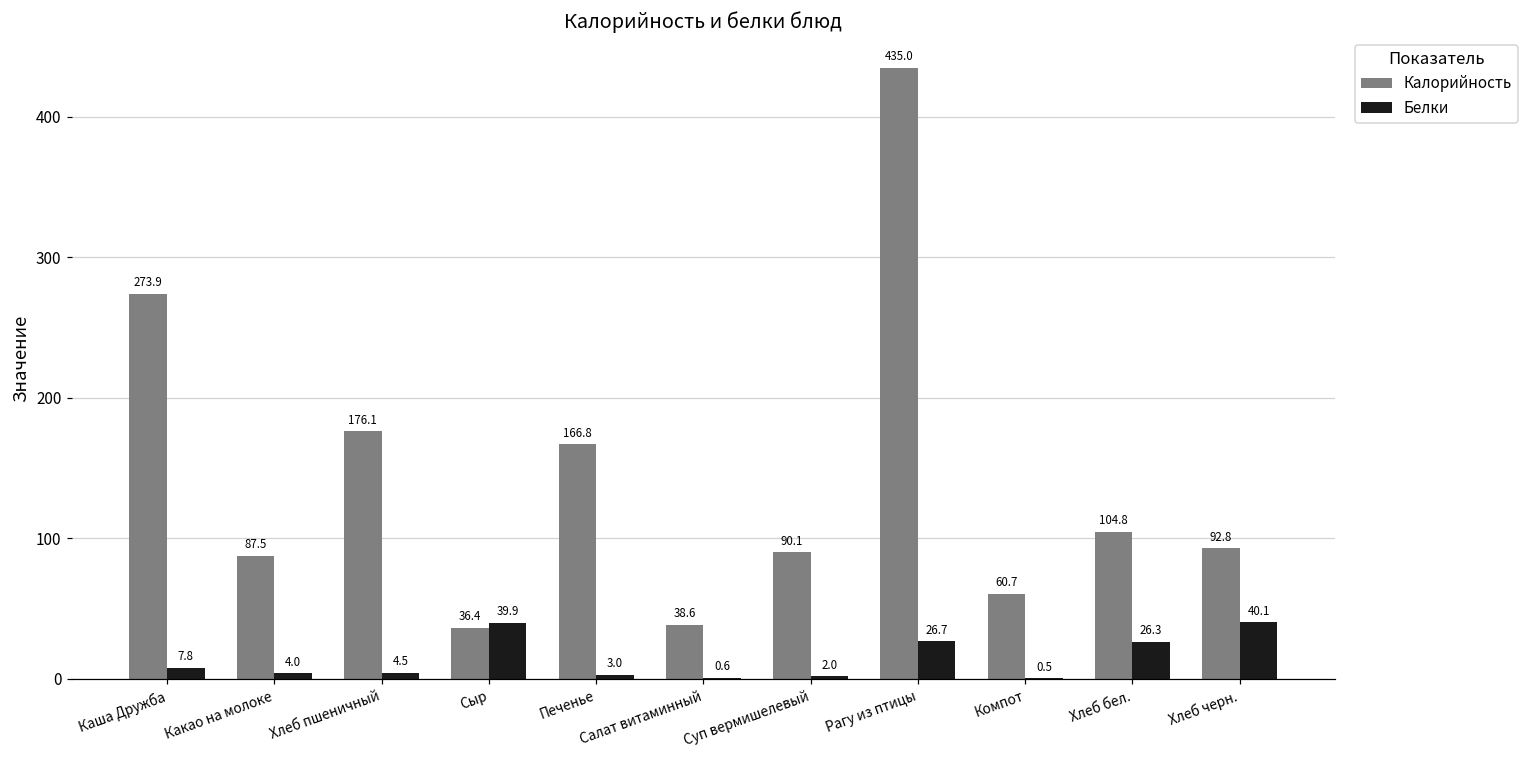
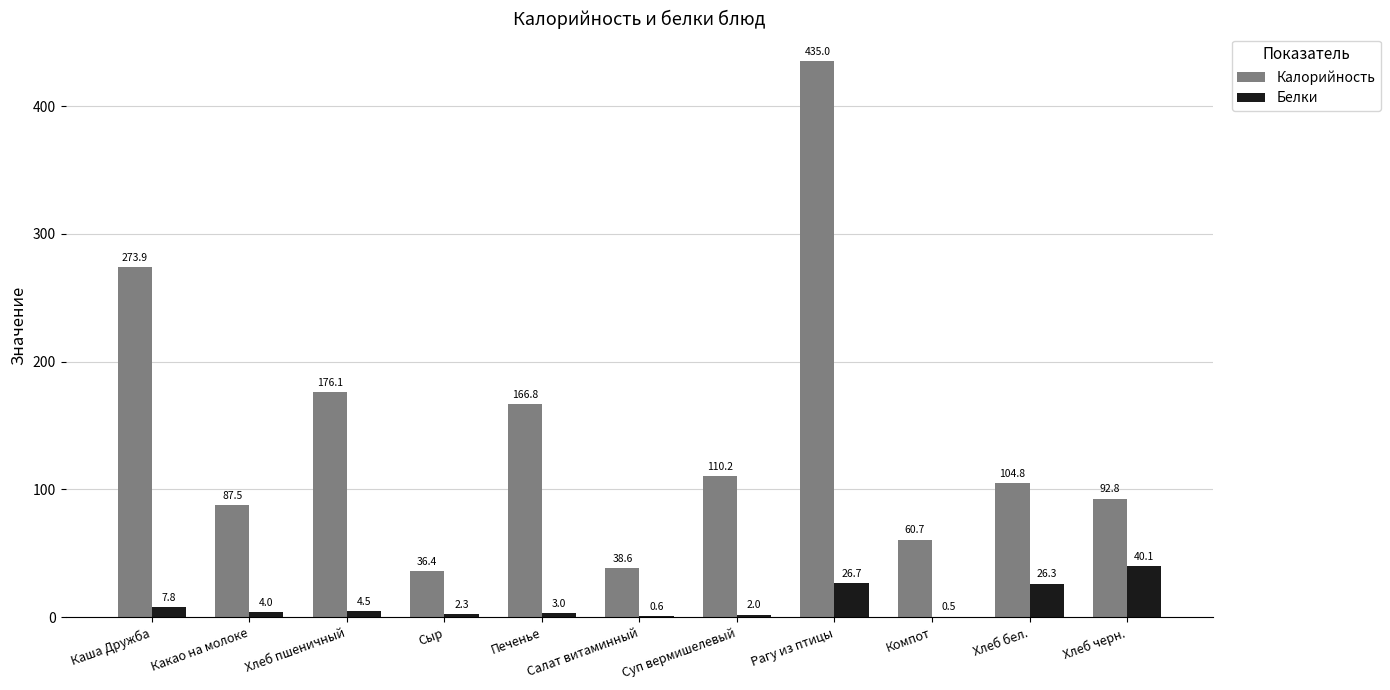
  {
    "Калорийность": {
      "Каша Дружба": 273.9,
      "Какао на молоке": 87.5,
      "Хлеб пшеничный": 176.1,
      "Сыр": 36.4,
      "Печенье": 166.8,
      "Салат витаминный": 38.6,
-     "Суп вермишелевый": 90.1,
+     "Суп вермишелевый": 110.2,
      "Рагу из птицы": 435.0,
      "Компот": 60.7,
      "Хлеб бел.": 104.8,
      "Хлеб черн.": 92.8
    },
    "Белки": {
      "Каша Дружба": 7.8,
      "Какао на молоке": 4.0,
      "Хлеб пшеничный": 4.5,
-     "Сыр": 39.9,
+     "Сыр": 2.3,
      "Печенье": 3.0,
      "Салат витаминный": 0.6,
      "Суп вермишелевый": 2.0,
      "Рагу из птицы": 26.7,
      "Компот": 0.5,
      "Хлеб бел.": 26.3,
      "Хлеб черн.": 40.1
    }
  }
